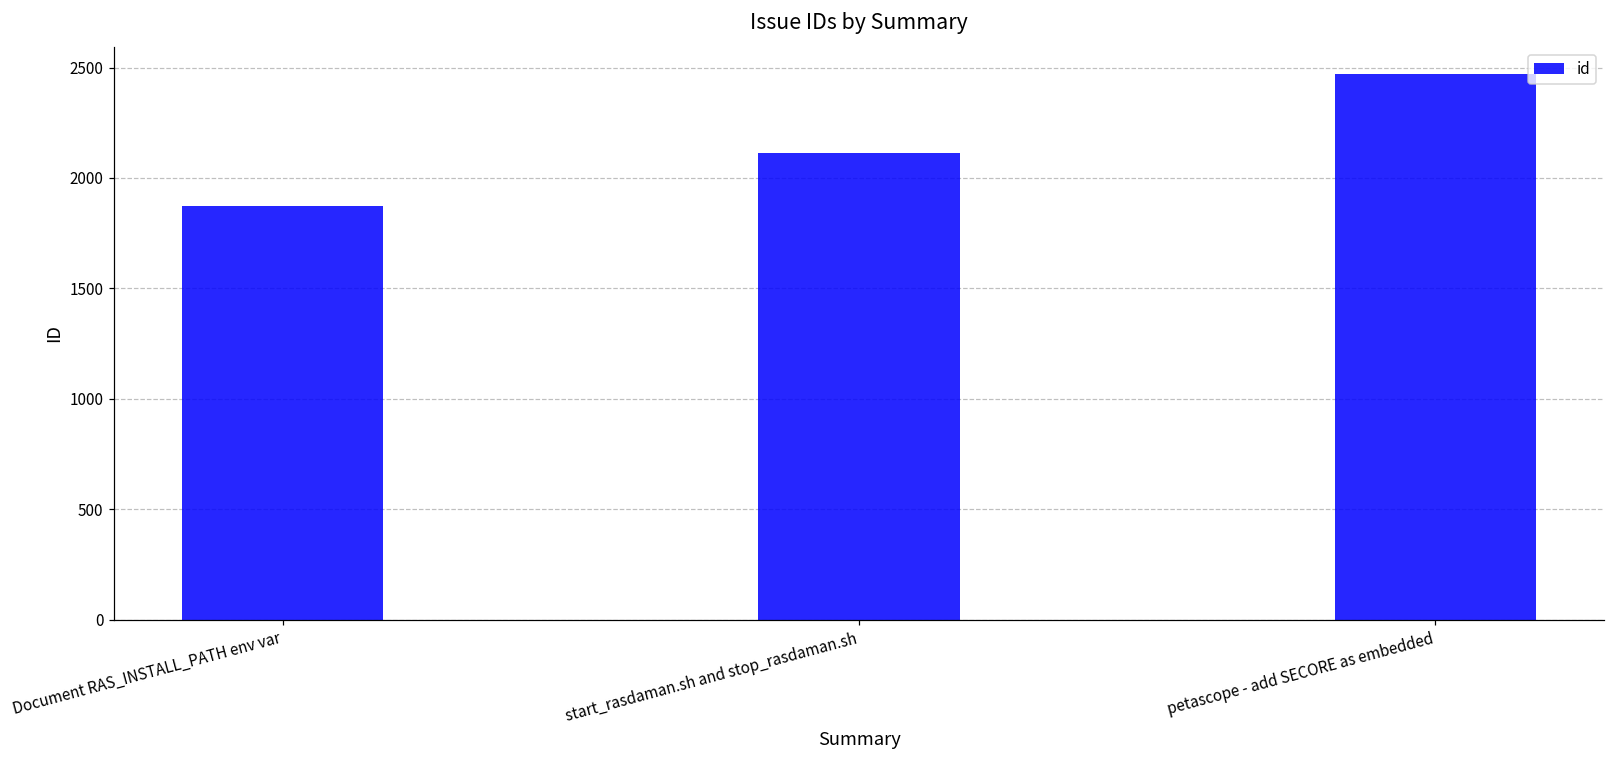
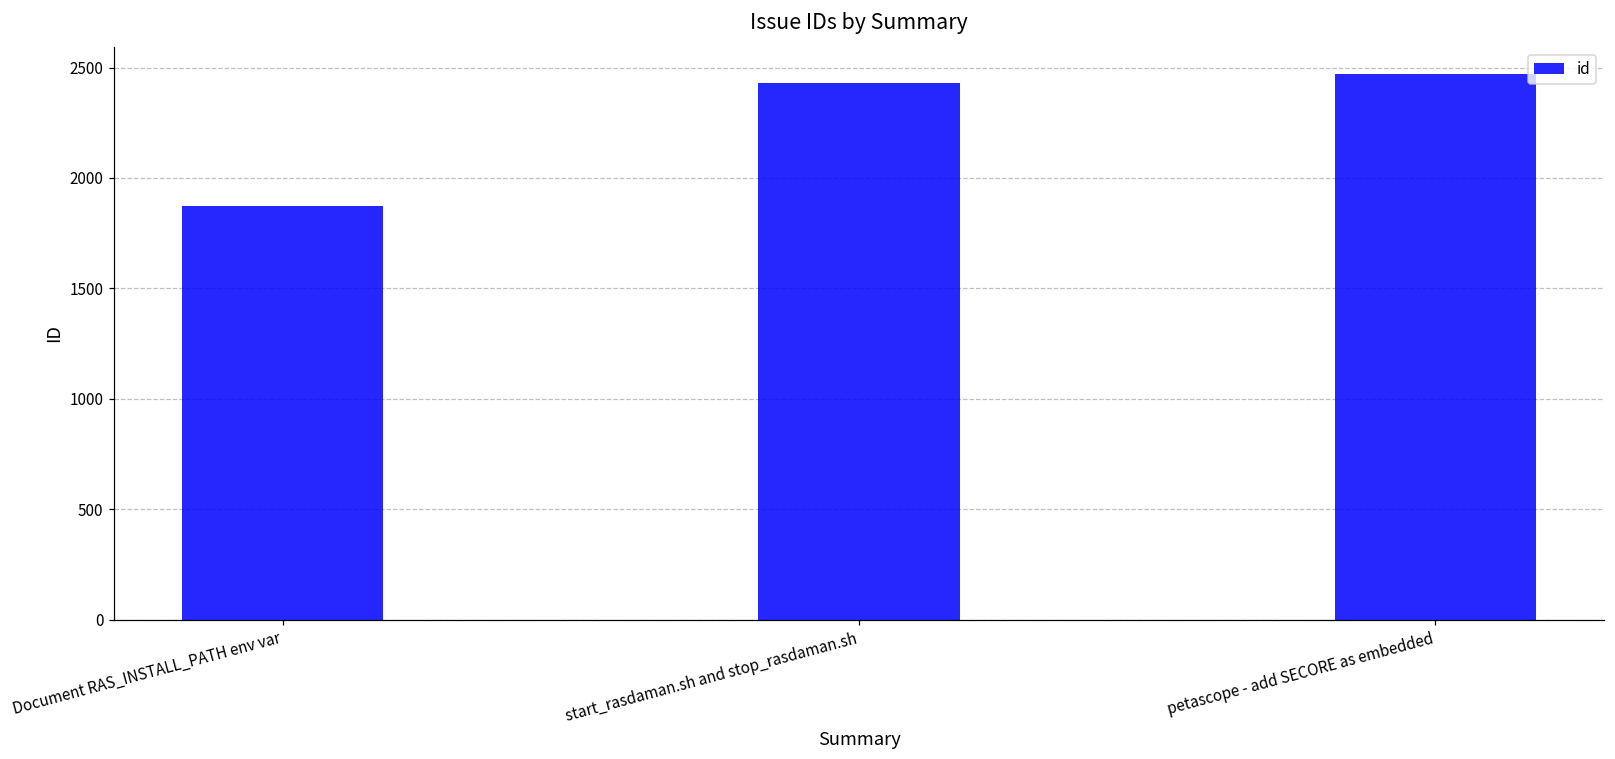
  {
    "Document RAS_INSTALL_PATH env var": 1870,
-   "start_rasdaman.sh and stop_rasdaman.sh": 2110,
+   "start_rasdaman.sh and stop_rasdaman.sh": 2430,
    "petascope - add SECORE as embedded": 2470
  }
